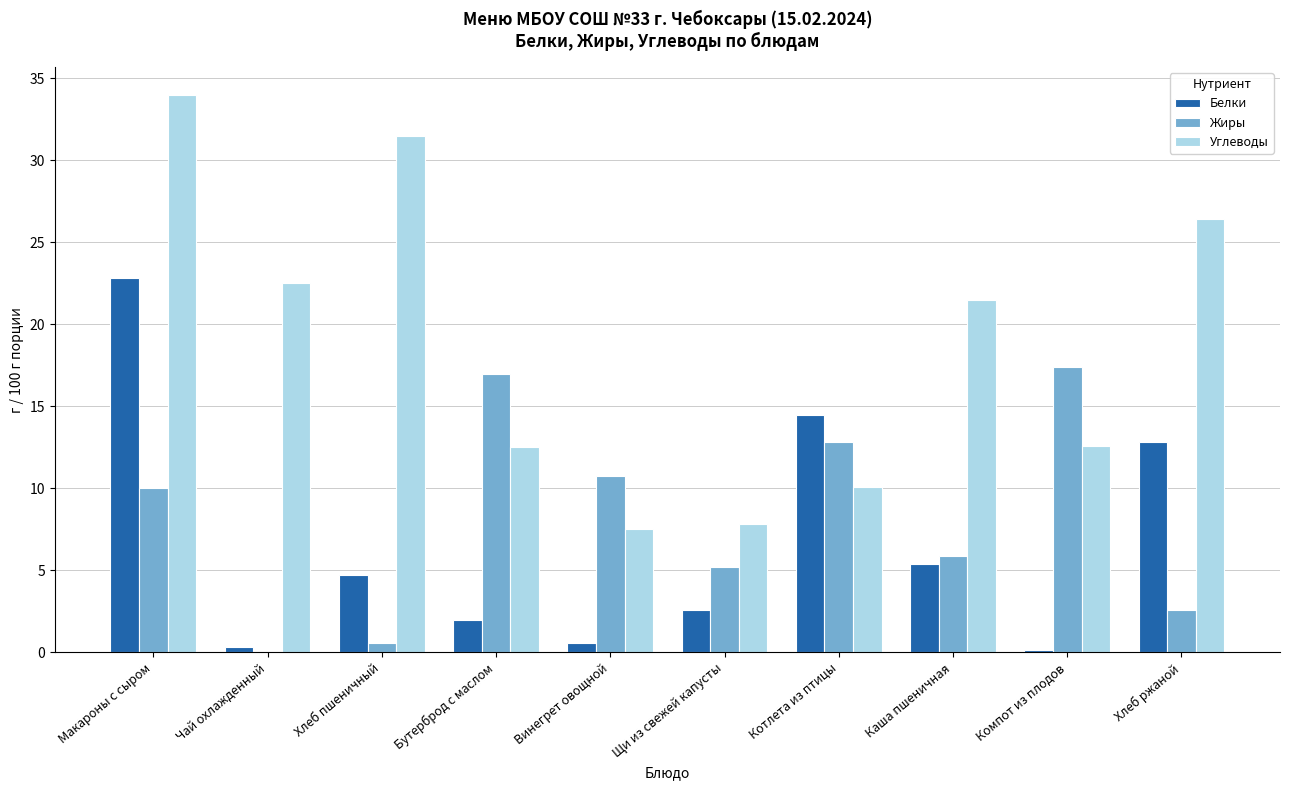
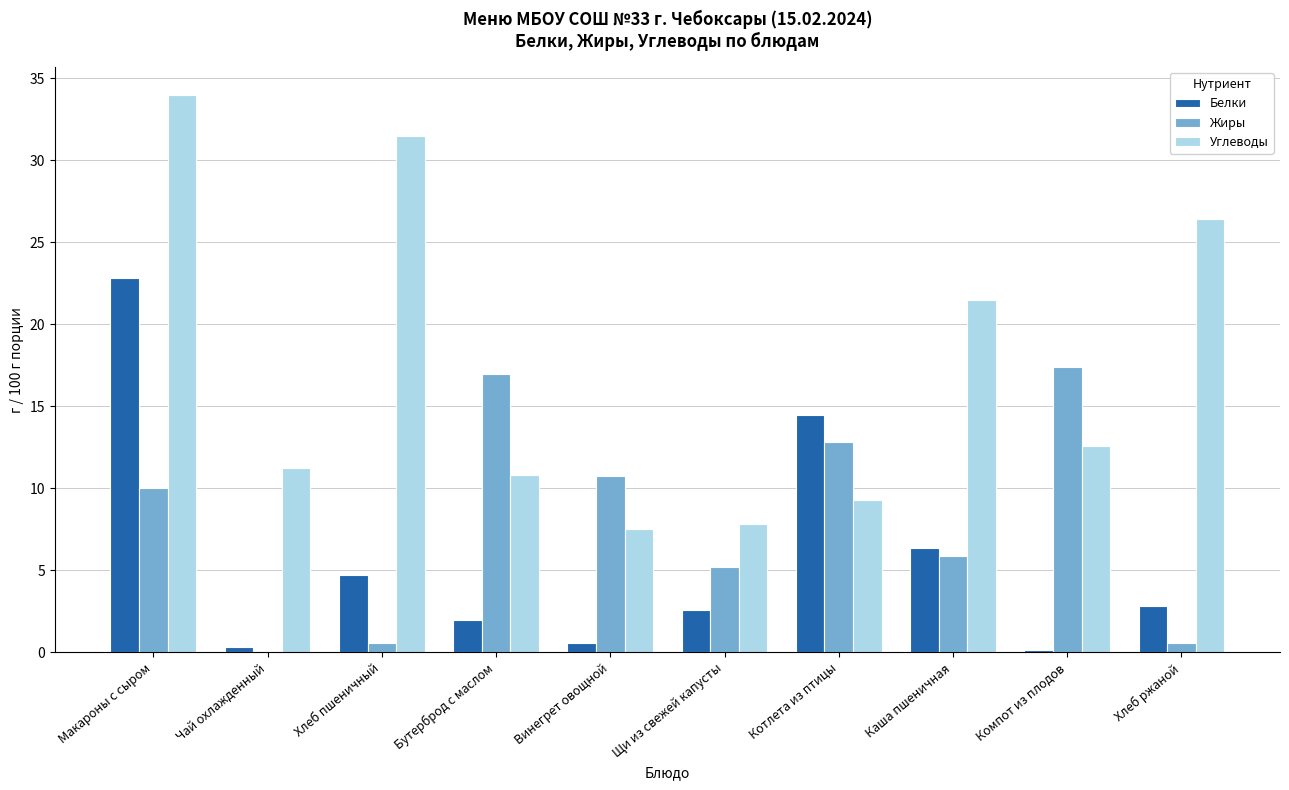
  {
    "Белки": {
      "Макароны с сыром": 22.8,
      "Чай охлажденный": 0.3,
      "Хлеб пшеничный": 4.7,
      "Бутерброд с маслом": 2.0,
      "Винегрет овощной": 0.6,
      "Щи из свежей капусты": 2.6,
      "Котлета из птицы": 14.5,
-     "Каша пшеничная": 5.4,
+     "Каша пшеничная": 6.4,
      "Компот из плодов": 0.2,
-     "Хлеб ржаной": 12.8
+     "Хлеб ржаной": 2.8
    },
    "Жиры": {
      "Макароны с сыром": 10.0,
      "Хлеб пшеничный": 0.6,
      "Бутерброд с маслом": 17.0,
      "Винегрет овощной": 10.8,
      "Щи из свежей капусты": 5.2,
      "Котлета из птицы": 12.8,
      "Каша пшеничная": 5.9,
      "Компот из плодов": 17.4,
-     "Хлеб ржаной": 2.6
+     "Хлеб ржаной": 0.6
    },
    "Углеводы": {
      "Макароны с сыром": 34.0,
-     "Чай охлажденный": 22.5,
+     "Чай охлажденный": 11.3,
      "Хлеб пшеничный": 31.5,
-     "Бутерброд с маслом": 12.5,
+     "Бутерброд с маслом": 10.8,
      "Винегрет овощной": 7.6,
      "Щи из свежей капусты": 7.8,
-     "Котлета из птицы": 10.1,
+     "Котлета из птицы": 9.3,
      "Каша пшеничная": 21.5,
      "Компот из плодов": 12.6,
      "Хлеб ржаной": 26.4
    }
  }
